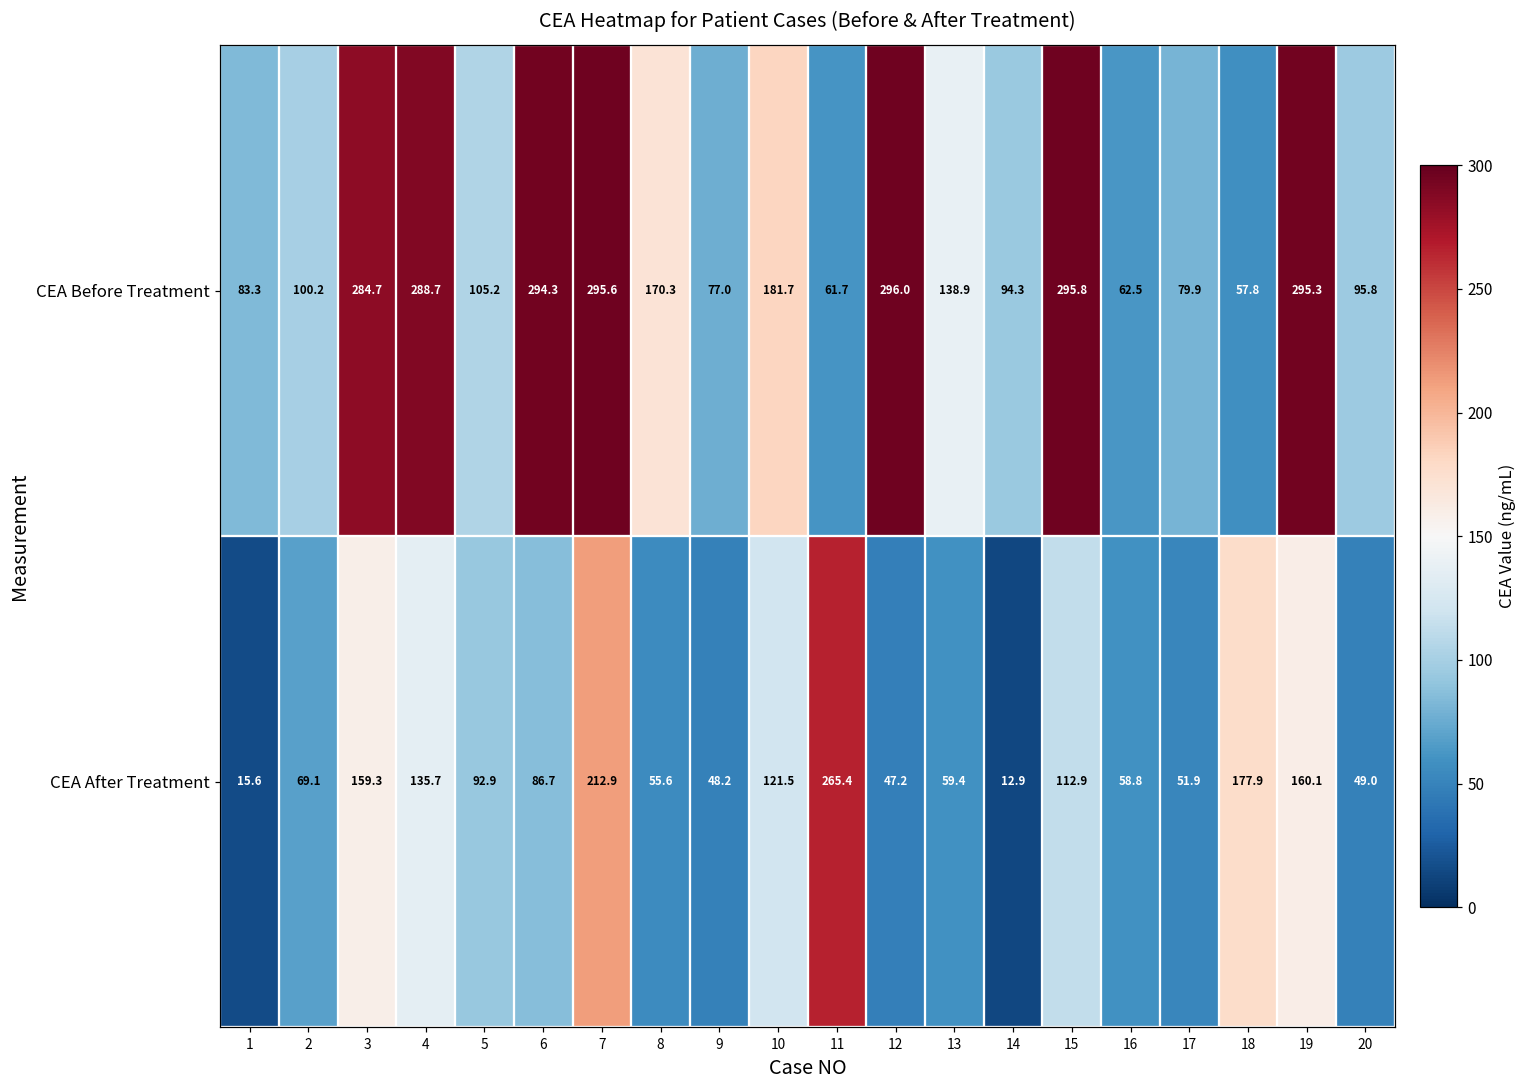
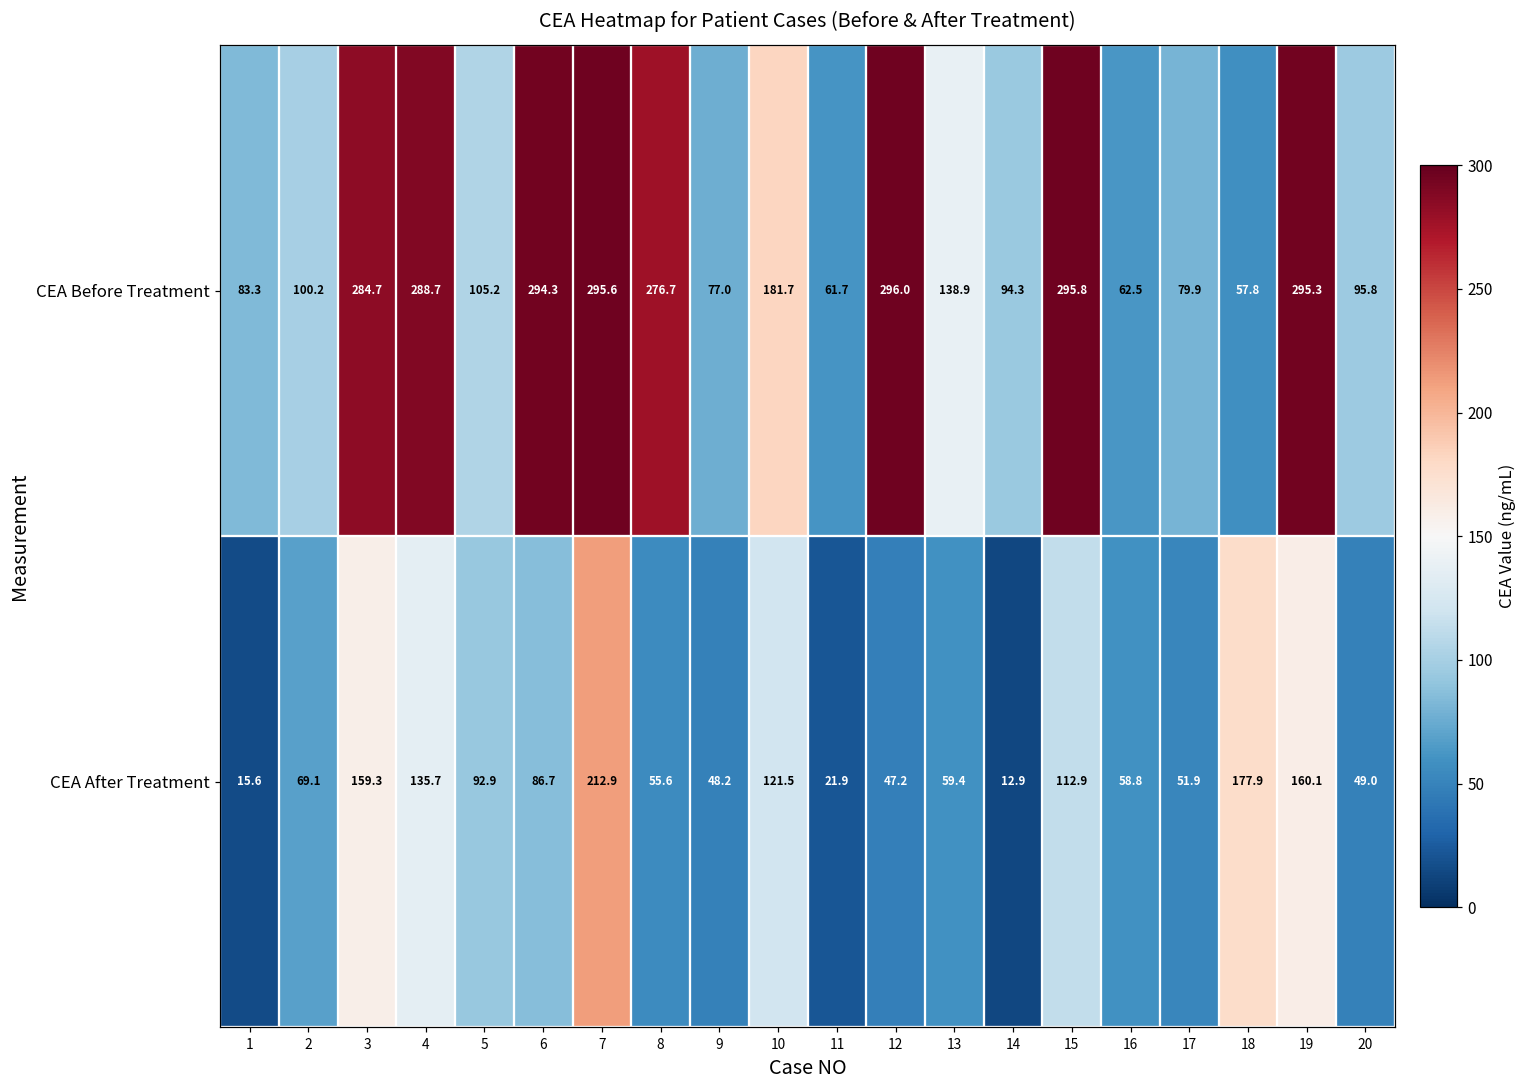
  {
    "CEA Before Treatment": {
      "1": 83.3,
      "2": 100.2,
      "3": 284.7,
      "4": 288.7,
      "5": 105.2,
      "6": 294.3,
      "7": 295.6,
-     "8": 170.3,
+     "8": 276.7,
      "9": 77.0,
      "10": 181.7,
      "11": 61.7,
      "12": 296.0,
      "13": 138.9,
      "14": 94.3,
      "15": 295.8,
      "16": 62.5,
      "17": 79.9,
      "18": 57.8,
      "19": 295.3,
      "20": 95.8
    },
    "CEA After Treatment": {
      "1": 15.6,
      "2": 69.1,
      "3": 159.3,
      "4": 135.7,
      "5": 92.9,
      "6": 86.7,
      "7": 212.9,
      "8": 55.6,
      "9": 48.2,
      "10": 121.5,
-     "11": 265.4,
+     "11": 21.9,
      "12": 47.2,
      "13": 59.4,
      "14": 12.9,
      "15": 112.9,
      "16": 58.8,
      "17": 51.9,
      "18": 177.9,
      "19": 160.1,
      "20": 49.0
    }
  }
